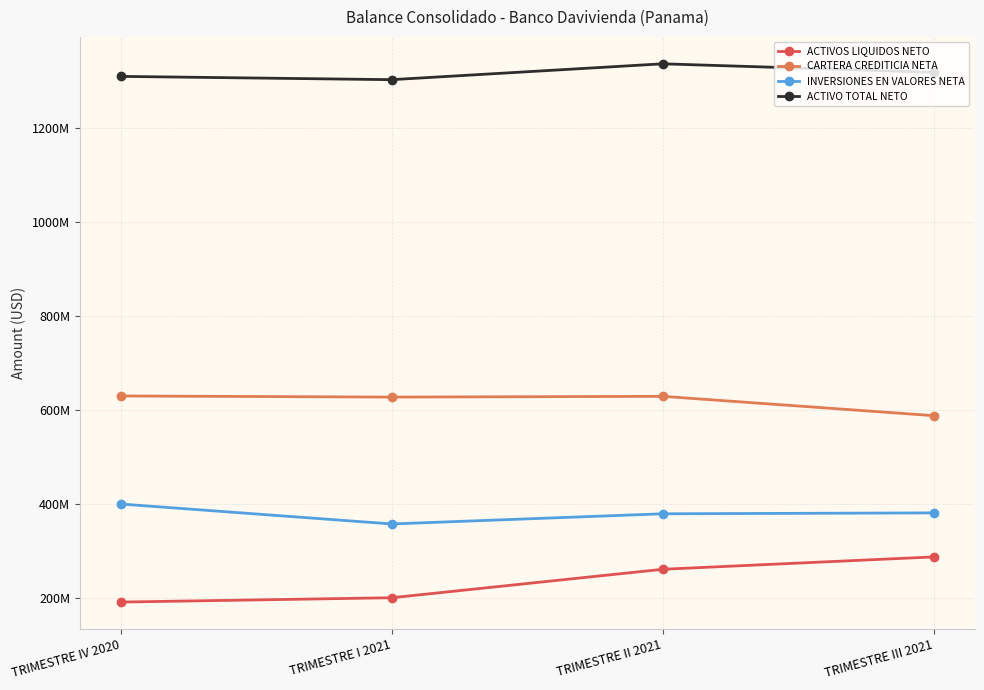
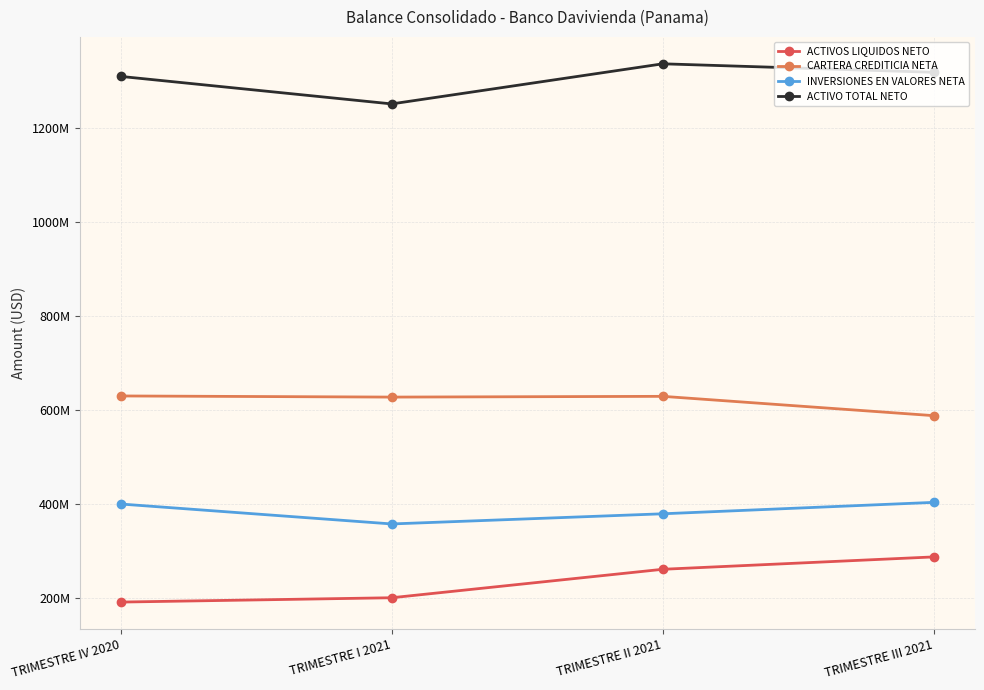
  {
    "INVERSIONES EN VALORES NETA": {
      "TRIMESTRE IV 2020": 400000000,
      "TRIMESTRE I 2021": 360000000,
      "TRIMESTRE II 2021": 380000000,
-     "TRIMESTRE III 2021": 380000000
+     "TRIMESTRE III 2021": 400000000
    },
    "ACTIVO TOTAL NETO": {
      "TRIMESTRE IV 2020": 1310000000,
-     "TRIMESTRE I 2021": 1300000000,
+     "TRIMESTRE I 2021": 1250000000,
      "TRIMESTRE II 2021": 1340000000
    }
  }
